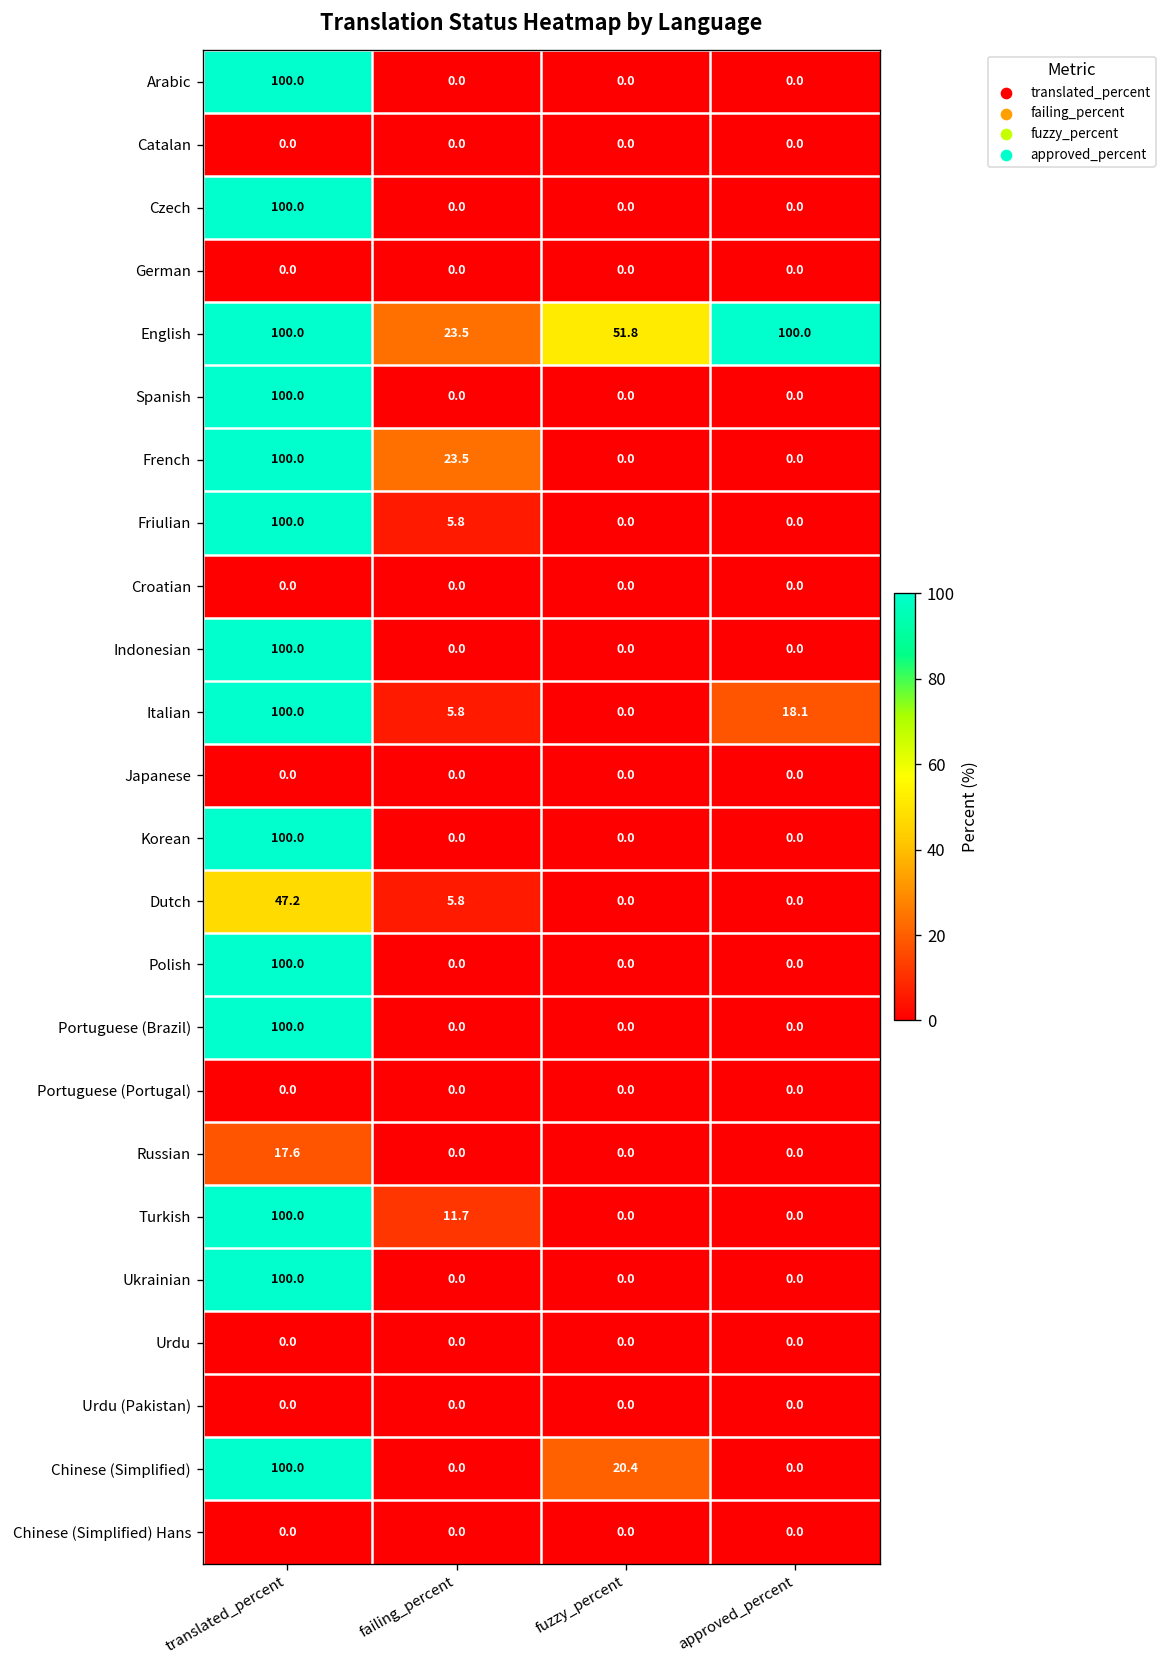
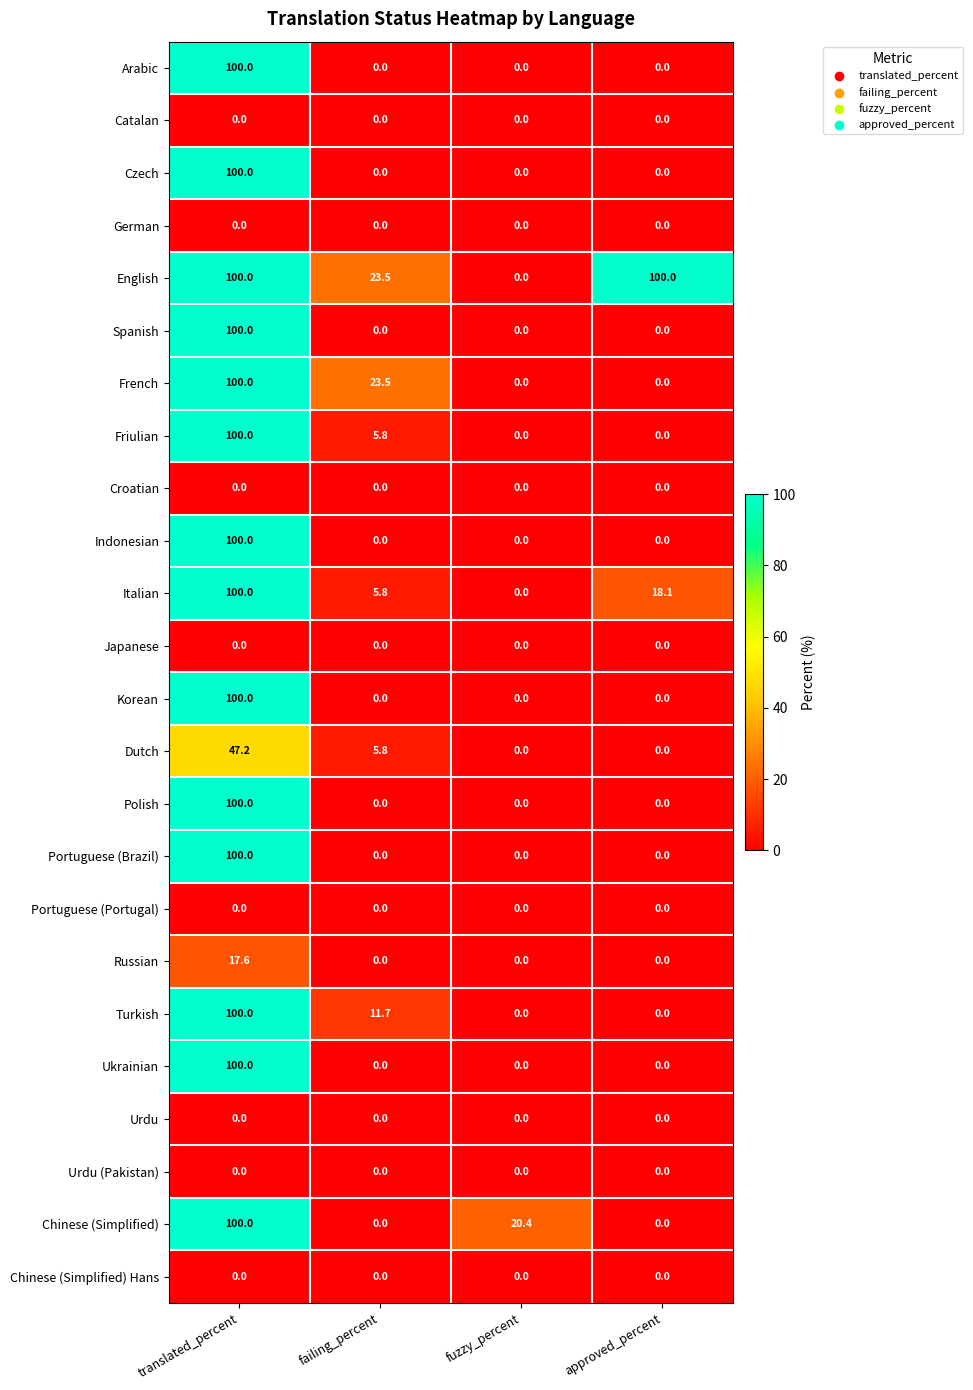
  {
    "Arabic": {
      "translated_percent": 100.0,
      "failing_percent": 0.0,
      "fuzzy_percent": 0.0,
      "approved_percent": 0.0
    },
    "Catalan": {
      "translated_percent": 0.0,
      "failing_percent": 0.0,
      "fuzzy_percent": 0.0,
      "approved_percent": 0.0
    },
    "Czech": {
      "translated_percent": 100.0,
      "failing_percent": 0.0,
      "fuzzy_percent": 0.0,
      "approved_percent": 0.0
    },
    "German": {
      "translated_percent": 0.0,
      "failing_percent": 0.0,
      "fuzzy_percent": 0.0,
      "approved_percent": 0.0
    },
    "English": {
      "translated_percent": 100.0,
      "failing_percent": 23.5,
-     "fuzzy_percent": 51.8,
+     "fuzzy_percent": 0.0,
      "approved_percent": 100.0
    },
    "Spanish": {
      "translated_percent": 100.0,
      "failing_percent": 0.0,
      "fuzzy_percent": 0.0,
      "approved_percent": 0.0
    },
    "French": {
      "translated_percent": 100.0,
      "failing_percent": 23.5,
      "fuzzy_percent": 0.0,
      "approved_percent": 0.0
    },
    "Friulian": {
      "translated_percent": 100.0,
      "failing_percent": 5.8,
      "fuzzy_percent": 0.0,
      "approved_percent": 0.0
    },
    "Croatian": {
      "translated_percent": 0.0,
      "failing_percent": 0.0,
      "fuzzy_percent": 0.0,
      "approved_percent": 0.0
    },
    "Indonesian": {
      "translated_percent": 100.0,
      "failing_percent": 0.0,
      "fuzzy_percent": 0.0,
      "approved_percent": 0.0
    },
    "Italian": {
      "translated_percent": 100.0,
      "failing_percent": 5.8,
      "fuzzy_percent": 0.0,
      "approved_percent": 18.1
    },
    "Japanese": {
      "translated_percent": 0.0,
      "failing_percent": 0.0,
      "fuzzy_percent": 0.0,
      "approved_percent": 0.0
    },
    "Korean": {
      "translated_percent": 100.0,
      "failing_percent": 0.0,
      "fuzzy_percent": 0.0,
      "approved_percent": 0.0
    },
    "Dutch": {
      "translated_percent": 47.2,
      "failing_percent": 5.8,
      "fuzzy_percent": 0.0,
      "approved_percent": 0.0
    },
    "Polish": {
      "translated_percent": 100.0,
      "failing_percent": 0.0,
      "fuzzy_percent": 0.0,
      "approved_percent": 0.0
    },
    "Portuguese (Brazil)": {
      "translated_percent": 100.0,
      "failing_percent": 0.0,
      "fuzzy_percent": 0.0,
      "approved_percent": 0.0
    },
    "Portuguese (Portugal)": {
      "translated_percent": 0.0,
      "failing_percent": 0.0,
      "fuzzy_percent": 0.0,
      "approved_percent": 0.0
    },
    "Russian": {
      "translated_percent": 17.6,
      "failing_percent": 0.0,
      "fuzzy_percent": 0.0,
      "approved_percent": 0.0
    },
    "Turkish": {
      "translated_percent": 100.0,
      "failing_percent": 11.7,
      "fuzzy_percent": 0.0,
      "approved_percent": 0.0
    },
    "Ukrainian": {
      "translated_percent": 100.0,
      "failing_percent": 0.0,
      "fuzzy_percent": 0.0,
      "approved_percent": 0.0
    },
    "Urdu": {
      "translated_percent": 0.0,
      "failing_percent": 0.0,
      "fuzzy_percent": 0.0,
      "approved_percent": 0.0
    },
    "Urdu (Pakistan)": {
      "translated_percent": 0.0,
      "failing_percent": 0.0,
      "fuzzy_percent": 0.0,
      "approved_percent": 0.0
    },
    "Chinese (Simplified)": {
      "translated_percent": 100.0,
      "failing_percent": 0.0,
      "fuzzy_percent": 20.4,
      "approved_percent": 0.0
    },
    "Chinese (Simplified) Hans": {
      "translated_percent": 0.0,
      "failing_percent": 0.0,
      "fuzzy_percent": 0.0,
      "approved_percent": 0.0
    }
  }
